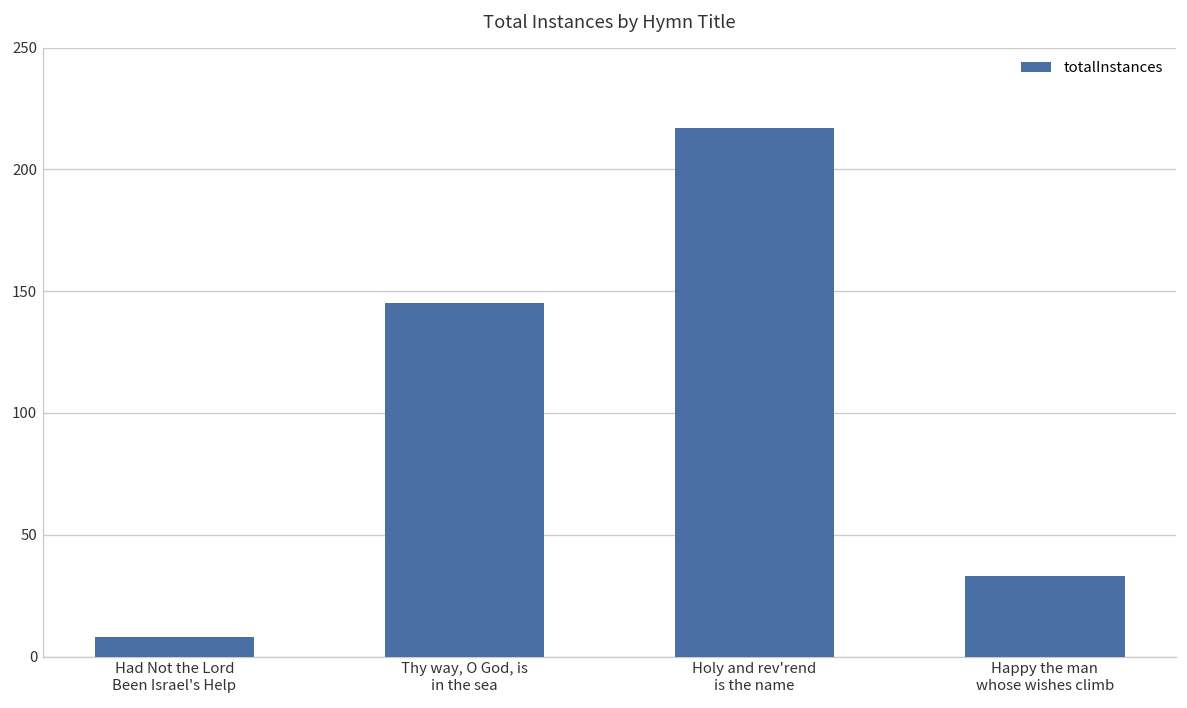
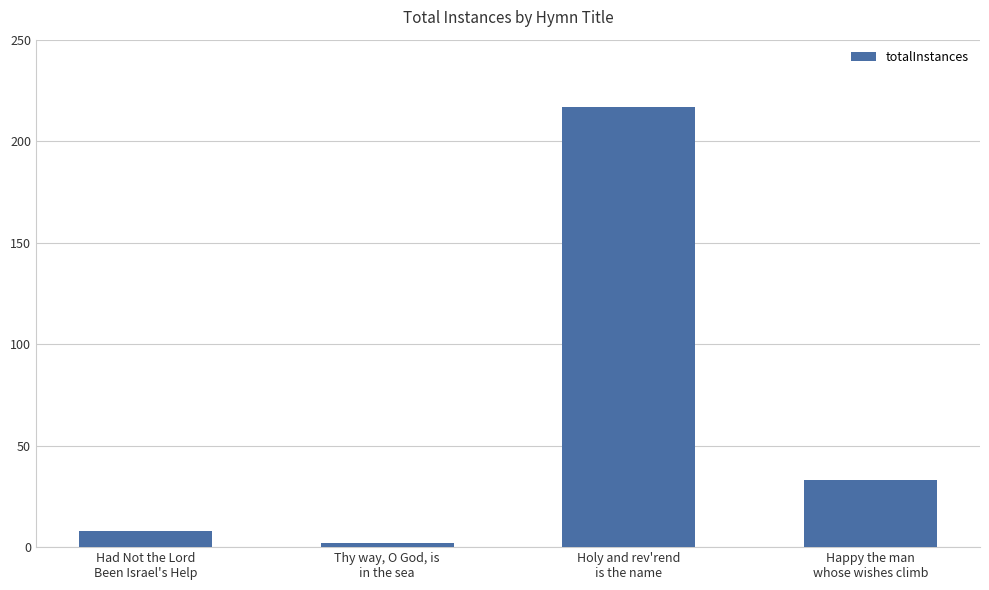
  {
    "Had Not the Lord Been Israel's Help": 8,
-   "Thy way, O God, is in the sea": 145,
+   "Thy way, O God, is in the sea": 2,
    "Holy and rev'rend is the name": 217,
    "Happy the man whose wishes climb": 33
  }
